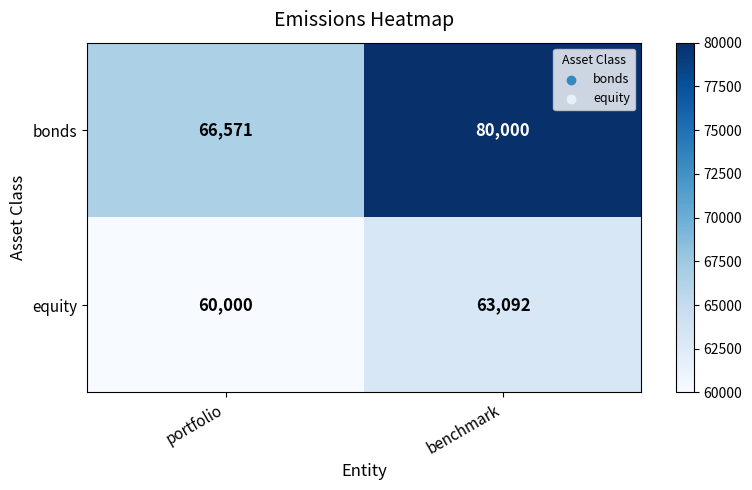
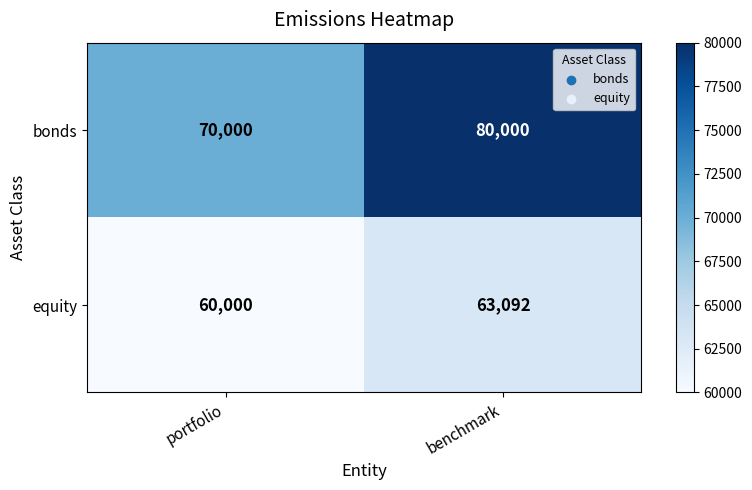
  {
    "bonds": {
-     "portfolio": "66,571",
+     "portfolio": "70,000",
      "benchmark": "80,000"
    },
    "equity": {
      "portfolio": "60,000",
      "benchmark": "63,092"
    }
  }
